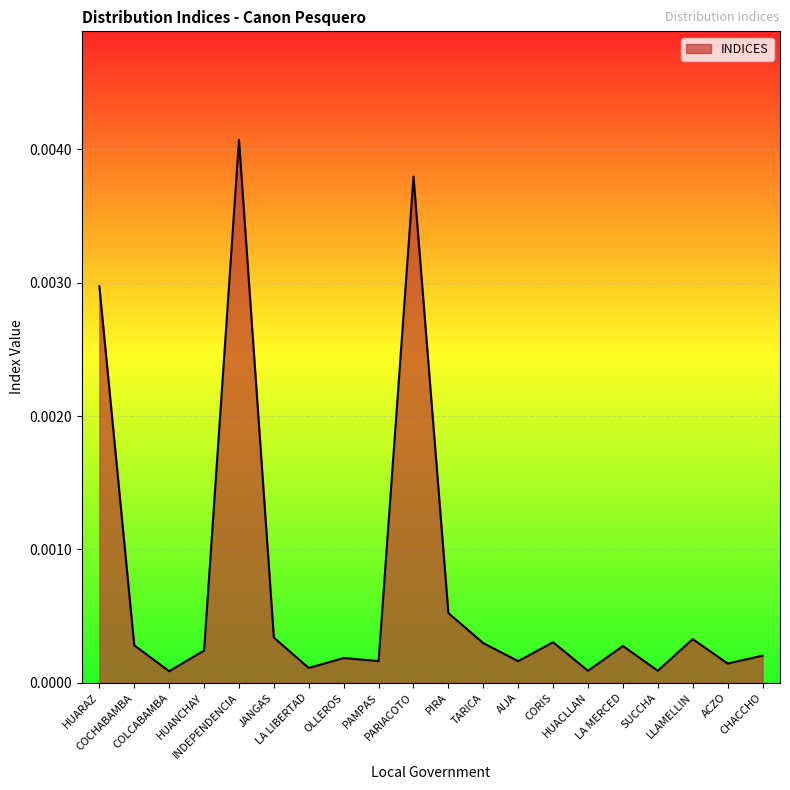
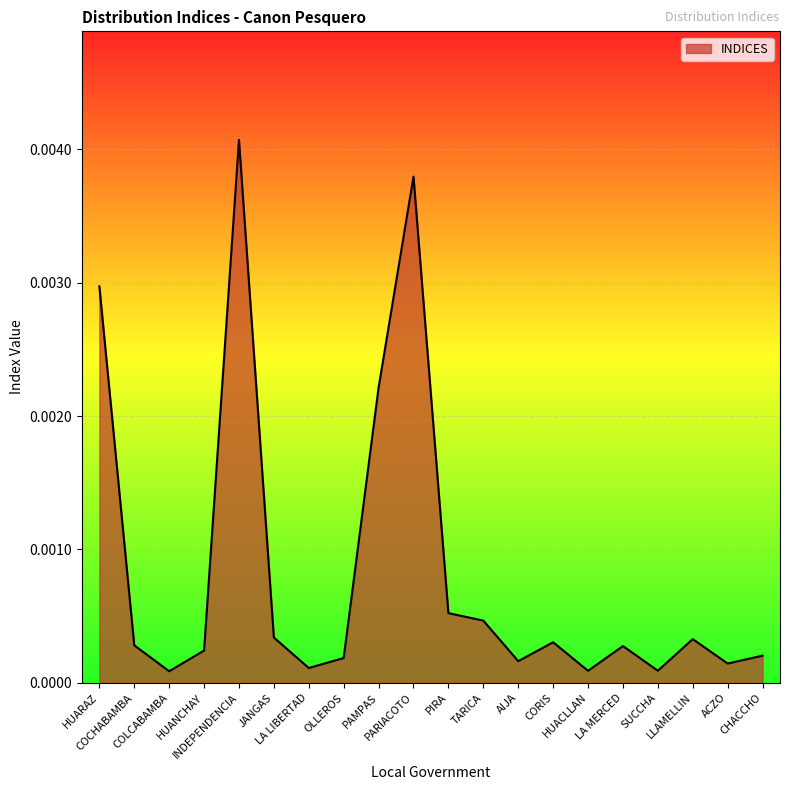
  {
    "HUARAZ": 0.00297,
    "COCHABAMBA": 0.00028,
    "COLCABAMBA": 0.00009,
    "HUANCHAY": 0.00024,
    "INDEPENDENCIA": 0.00407,
    "JANGAS": 0.00034,
    "LA LIBERTAD": 0.00011,
    "OLLEROS": 0.00019,
-   "PAMPAS": 0.00016,
+   "PAMPAS": 0.00221,
    "PARIACOTO": 0.00379,
    "PIRA": 0.00052,
-   "TARICA": 0.00030,
+   "TARICA": 0.00047,
    "AIJA": 0.00016,
    "CORIS": 0.00030,
    "HUACLLAN": 0.00009,
    "LA MERCED": 0.00028,
    "SUCCHA": 0.00009,
    "LLAMELLIN": 0.00033,
    "ACZO": 0.00014,
    "CHACCHO": 0.00020
  }
